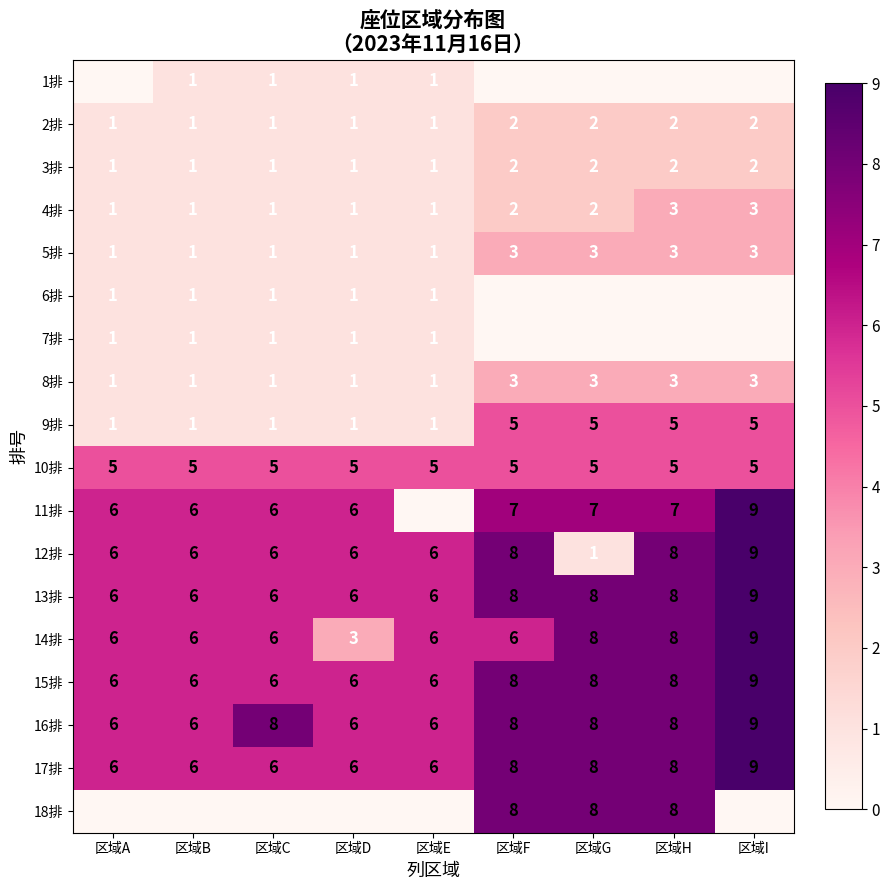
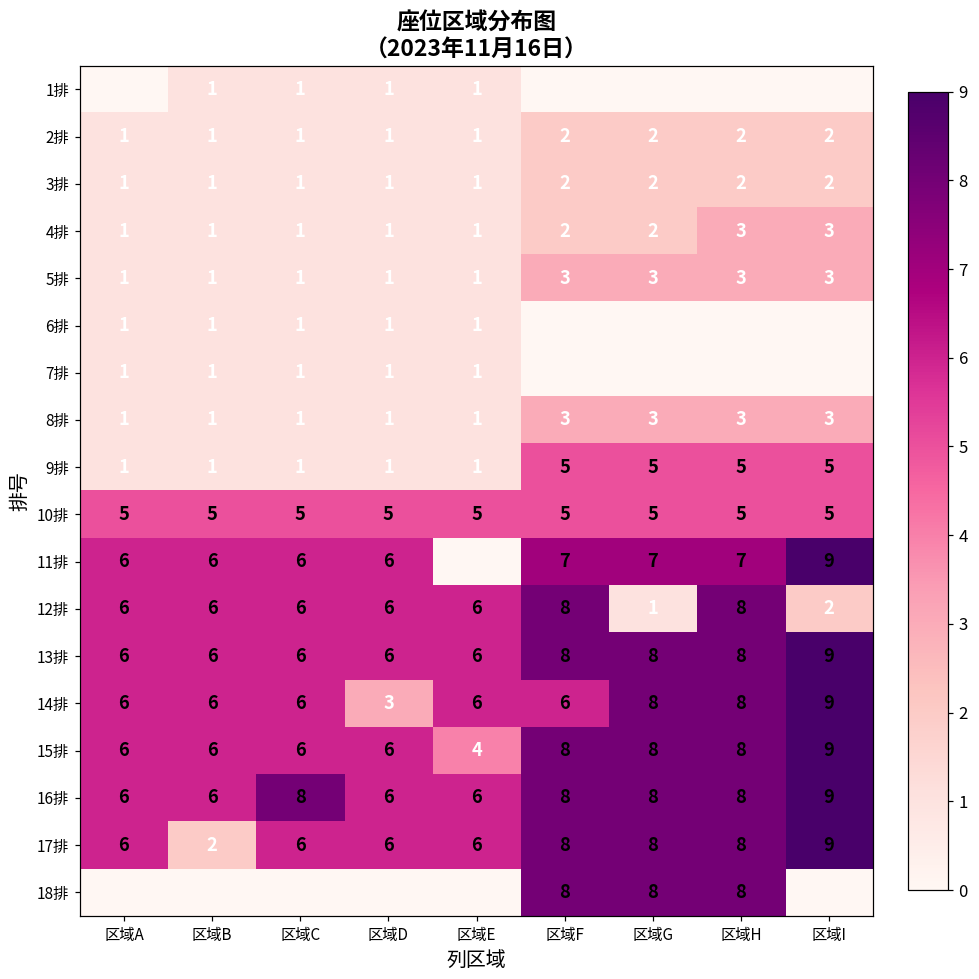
  {
    "2排": {
      "区域F": 2,
      "区域G": 2,
      "区域H": 2,
      "区域I": 2
    },
    "3排": {
      "区域F": 2,
      "区域G": 2,
      "区域H": 2,
      "区域I": 2
    },
    "4排": {
      "区域F": 2,
      "区域G": 2,
      "区域H": 3,
      "区域I": 3
    },
    "5排": {
      "区域F": 3,
      "区域G": 3,
      "区域H": 3,
      "区域I": 3
    },
    "8排": {
      "区域F": 3,
      "区域G": 3,
      "区域H": 3,
      "区域I": 3
    },
    "9排": {
      "区域F": 5,
      "区域G": 5,
      "区域H": 5,
      "区域I": 5
    },
    "10排": {
      "区域A": 5,
      "区域B": 5,
      "区域C": 5,
      "区域D": 5,
      "区域E": 5,
      "区域F": 5,
      "区域G": 5,
      "区域H": 5,
      "区域I": 5
    },
    "11排": {
      "区域A": 6,
      "区域B": 6,
      "区域C": 6,
      "区域D": 6,
      "区域F": 7,
      "区域G": 7,
      "区域H": 7,
      "区域I": 9
    },
    "12排": {
      "区域A": 6,
      "区域B": 6,
      "区域C": 6,
      "区域D": 6,
      "区域E": 6,
      "区域F": 8,
      "区域H": 8,
-     "区域I": 9
+     "区域I": 2
    },
    "13排": {
      "区域A": 6,
      "区域B": 6,
      "区域C": 6,
      "区域D": 6,
      "区域E": 6,
      "区域F": 8,
      "区域G": 8,
      "区域H": 8,
      "区域I": 9
    },
    "14排": {
      "区域A": 6,
      "区域B": 6,
      "区域C": 6,
      "区域D": 3,
      "区域E": 6,
      "区域F": 6,
      "区域G": 8,
      "区域H": 8,
      "区域I": 9
    },
    "15排": {
      "区域A": 6,
      "区域B": 6,
      "区域C": 6,
      "区域D": 6,
-     "区域E": 6,
+     "区域E": 4,
      "区域F": 8,
      "区域G": 8,
      "区域H": 8,
      "区域I": 9
    },
    "16排": {
      "区域A": 6,
      "区域B": 6,
      "区域C": 8,
      "区域D": 6,
      "区域E": 6,
      "区域F": 8,
      "区域G": 8,
      "区域H": 8,
      "区域I": 9
    },
    "17排": {
      "区域A": 6,
-     "区域B": 6,
+     "区域B": 2,
      "区域C": 6,
      "区域D": 6,
      "区域E": 6,
      "区域F": 8,
      "区域G": 8,
      "区域H": 8,
      "区域I": 9
    },
    "18排": {
      "区域F": 8,
      "区域G": 8,
      "区域H": 8
    }
  }
